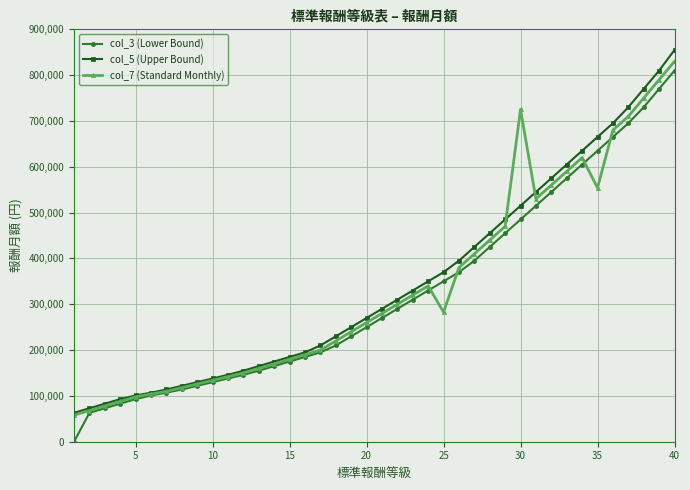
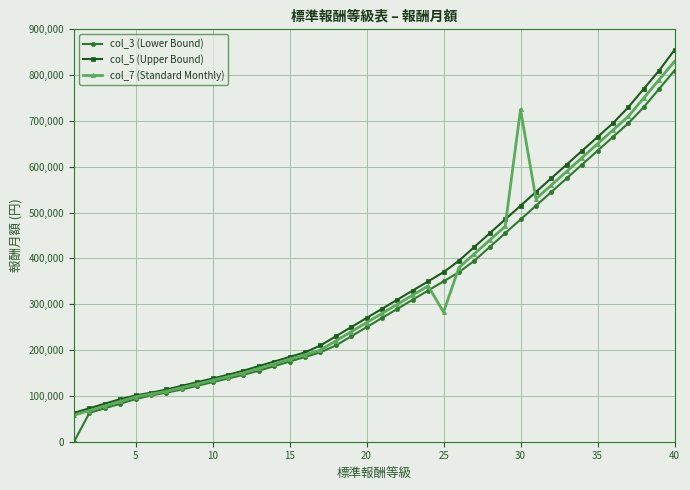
  {
    "col_7 (Standard Monthly)": {
      "20": "260,000",
      "25": "280,000",
      "30": "730,000",
-     "35": "550,000",
+     "35": "650,000",
      "40": "830,000"
    }
  }
